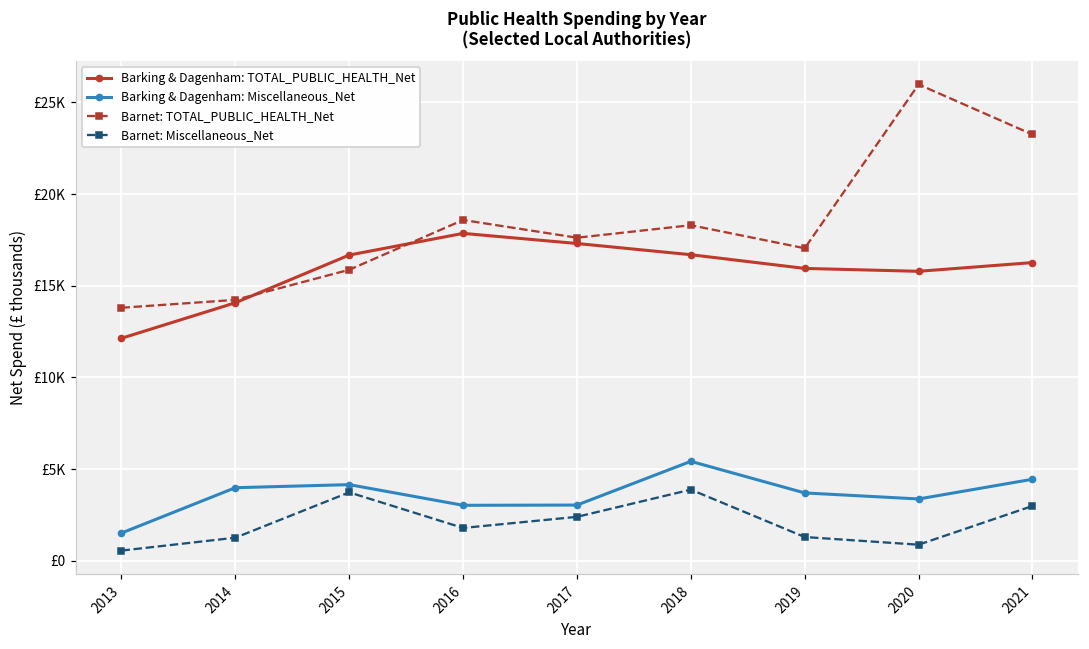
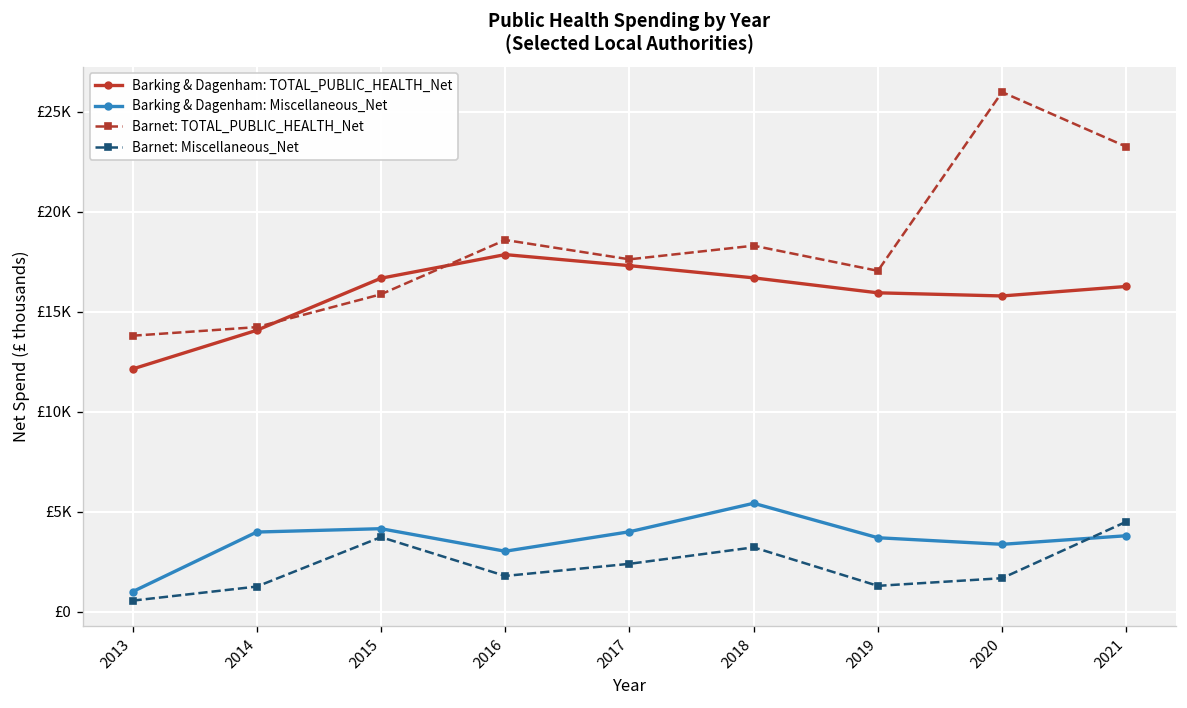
  {
    "Barking & Dagenham: Miscellaneous_Net": {
-     "2013": "£1500",
+     "2013": "£1000",
      "2014": "£4000",
      "2015": "£4200",
      "2016": "£3000",
-     "2017": "£3000",
+     "2017": "£4000",
      "2018": "£5400",
      "2019": "£3700",
      "2020": "£3400",
-     "2021": "£4400"
+     "2021": "£3800"
    },
    "Barnet: Miscellaneous_Net": {
      "2013": "£600",
      "2014": "£1300",
      "2015": "£3700",
      "2016": "£1800",
      "2017": "£2400",
-     "2018": "£3900",
+     "2018": "£3200",
      "2019": "£1300",
-     "2020": "£900",
-     "2021": "£3000"
+     "2020": "£1700",
+     "2021": "£4500"
    }
  }
